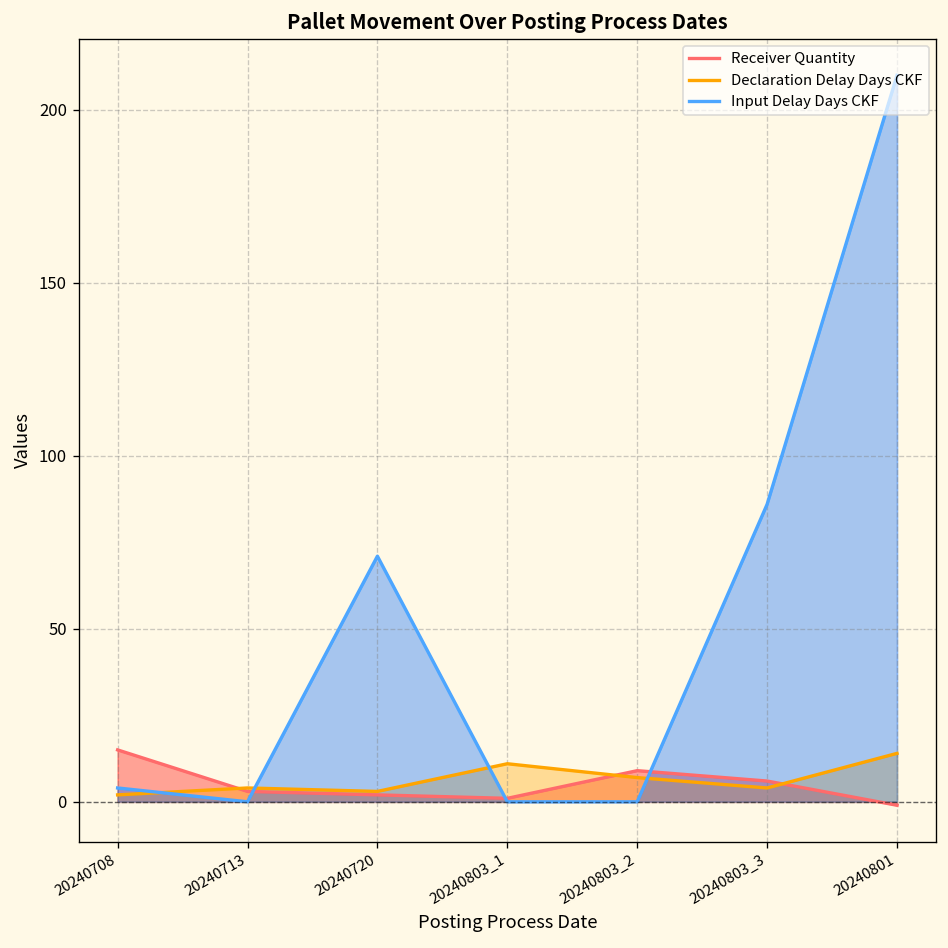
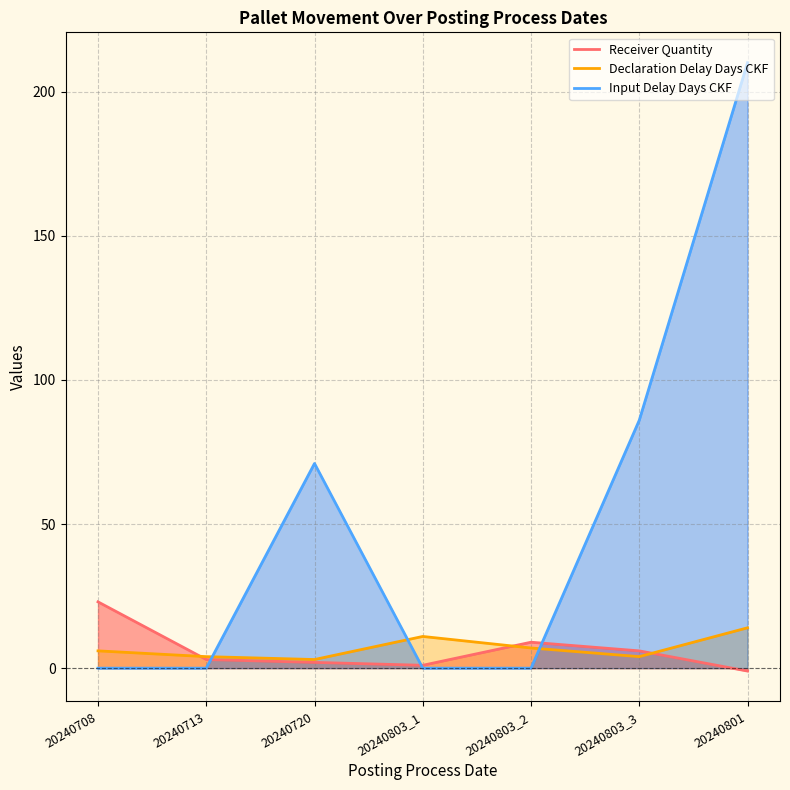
  {
    "Receiver Quantity": {
-     "20240708": 15,
+     "20240708": 23,
      "20240801": -1
    },
    "Declaration Delay Days CKF": {
-     "20240708": 2,
+     "20240708": 6,
      "20240713": 4,
      "20240720": 3,
      "20240803_1": 11,
      "20240803_2": 7,
      "20240803_3": 4,
      "20240801": 14
    },
    "Input Delay Days CKF": {
-     "20240708": 4,
+     "20240708": 0,
      "20240713": 0,
      "20240720": 71,
      "20240803_1": 0,
      "20240803_2": 0,
      "20240803_3": 86
    }
  }
